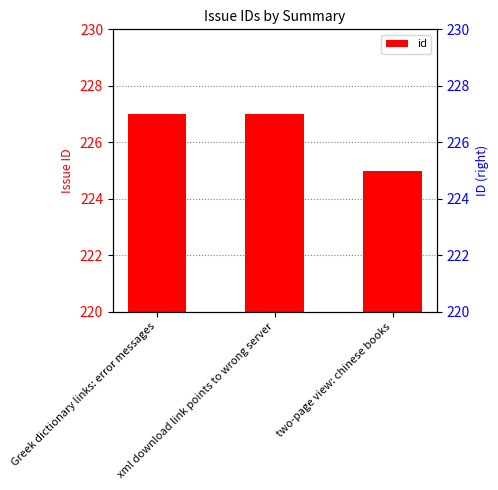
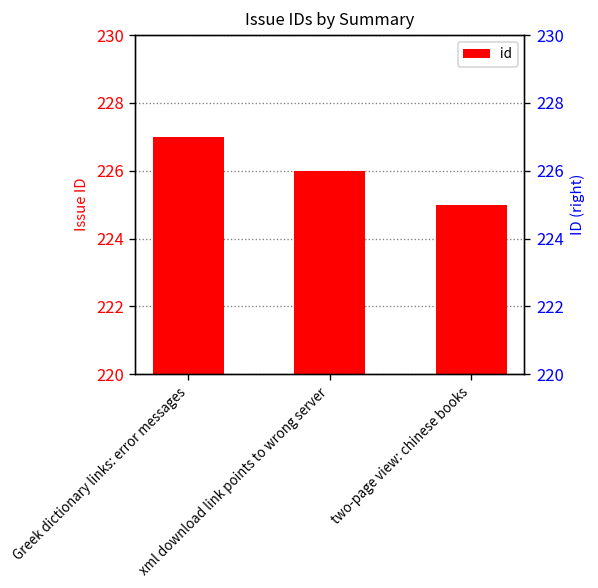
  {
    "Greek dictionary links: error messages": 227,
-   "xml download link points to wrong server": 227,
+   "xml download link points to wrong server": 226,
    "two-page view: chinese books": 225
  }
